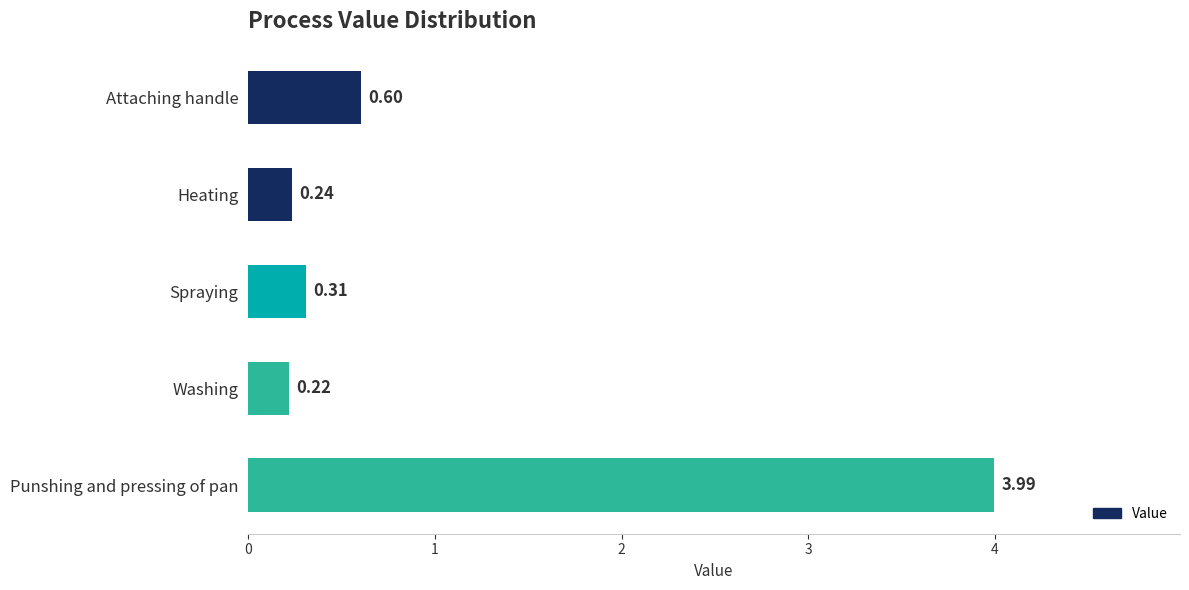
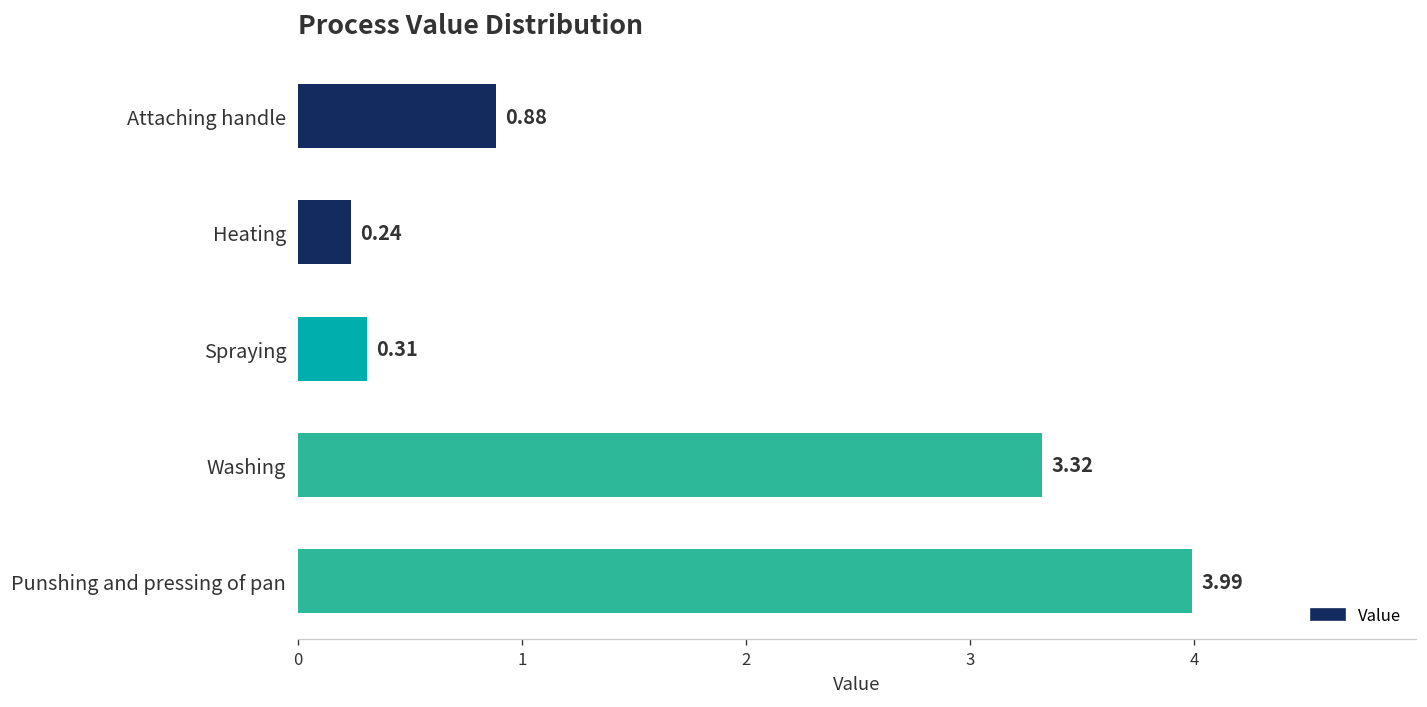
  {
-   "Attaching handle": 0.60,
+   "Attaching handle": 0.88,
    "Heating": 0.24,
    "Spraying": 0.31,
-   "Washing": 0.22,
+   "Washing": 3.32,
    "Punshing and pressing of pan": 3.99
  }
